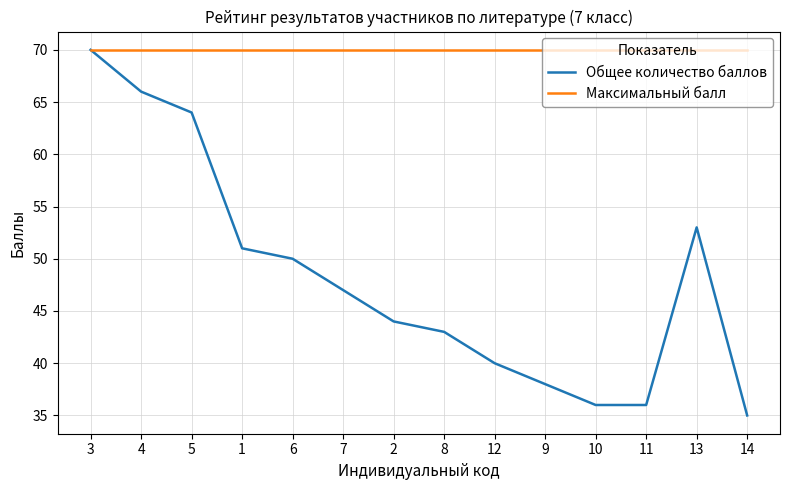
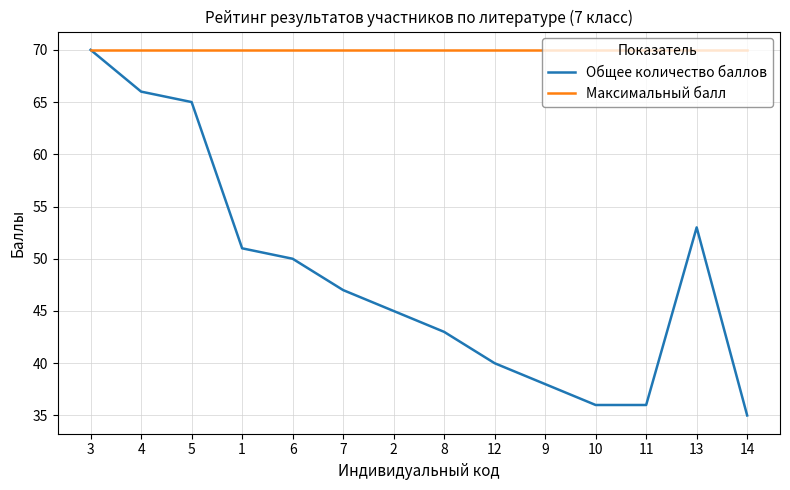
  {
    "Общее количество баллов": {
      "4": 66,
-     "5": 64,
+     "5": 65,
      "1": 51,
      "6": 50,
      "7": 47,
-     "2": 44,
+     "2": 45,
      "8": 43,
      "12": 40,
      "9": 38,
      "10": 36,
      "11": 36,
      "13": 53,
      "14": 35
    },
    "Максимальный балл": {
      "4": 70,
      "5": 70,
      "1": 70,
      "6": 70,
      "7": 70,
      "2": 70,
      "8": 70,
      "12": 70
    }
  }
